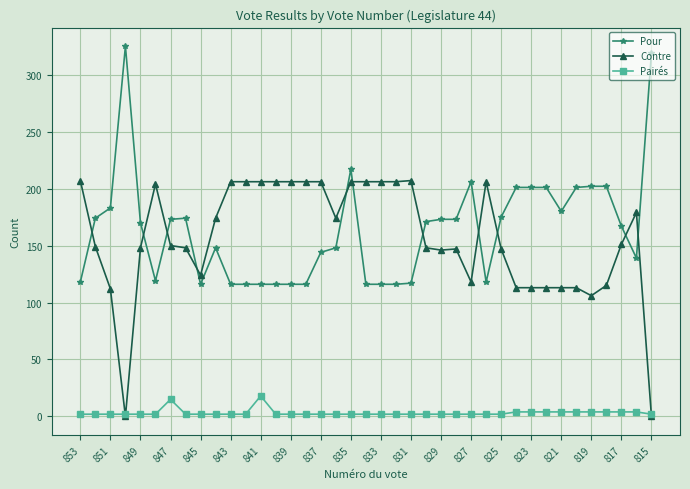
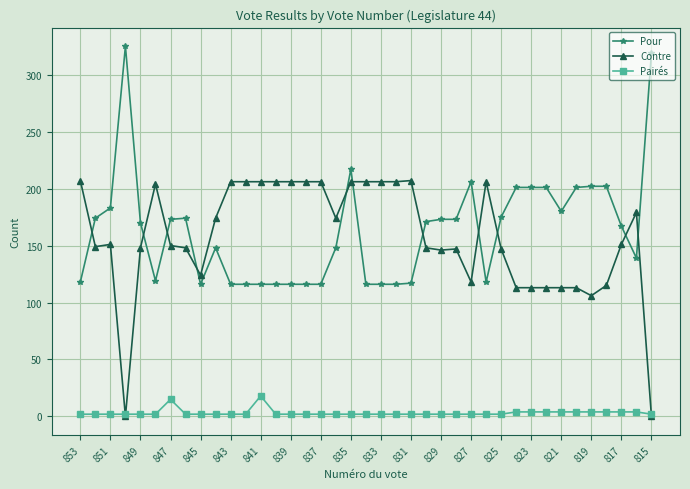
  {
    "Pour": {
      "853": 118,
      "851": 183,
      "849": 170,
      "847": 173,
      "845": 116,
      "843": 116,
      "841": 116,
      "839": 116,
-     "837": 144,
+     "837": 116,
      "835": 217,
      "833": 116,
      "831": 117,
      "829": 173,
      "827": 206,
      "825": 175,
      "823": 201,
      "821": 180,
      "819": 202,
      "817": 167
    },
    "Contre": {
      "853": 207,
-     "851": 112,
+     "851": 151,
      "849": 148,
      "847": 150,
      "845": 124,
      "843": 206,
      "841": 206,
      "839": 206,
      "837": 206,
      "835": 206,
      "833": 206,
      "831": 207,
      "829": 146,
      "827": 118,
      "825": 147,
      "823": 113,
      "821": 113,
      "819": 106,
      "817": 151
    },
    "Pairés": {
      "853": 2,
      "851": 2,
      "849": 2,
      "847": 15,
      "845": 2,
      "843": 2,
      "841": 18,
      "839": 2,
      "837": 2,
      "835": 2,
      "833": 2,
      "831": 2,
      "829": 2,
      "827": 2,
      "825": 2,
      "823": 4,
      "821": 4,
      "819": 4,
      "817": 4
    }
  }
